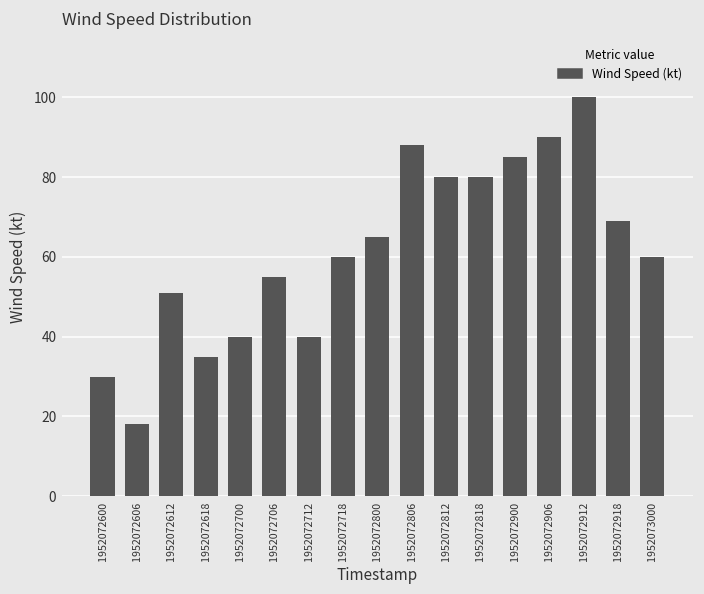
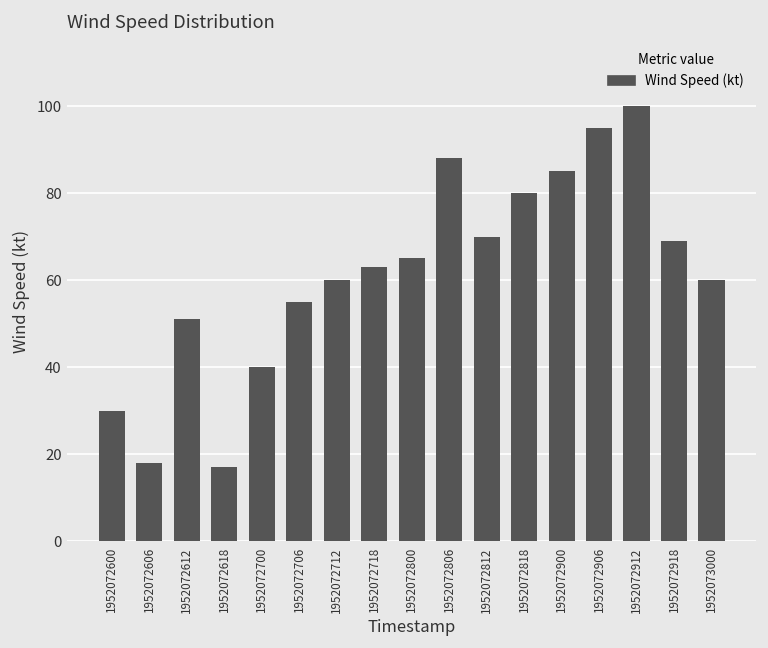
  {
    "1952072600": 30,
    "1952072606": 18,
    "1952072612": 51,
-   "1952072618": 35,
+   "1952072618": 17,
    "1952072700": 40,
    "1952072706": 55,
-   "1952072712": 40,
-   "1952072718": 60,
+   "1952072712": 60,
+   "1952072718": 63,
    "1952072800": 65,
    "1952072806": 88,
-   "1952072812": 80,
+   "1952072812": 70,
    "1952072818": 80,
    "1952072900": 85,
-   "1952072906": 90,
+   "1952072906": 95,
    "1952072912": 100,
    "1952072918": 69,
    "1952073000": 60
  }
